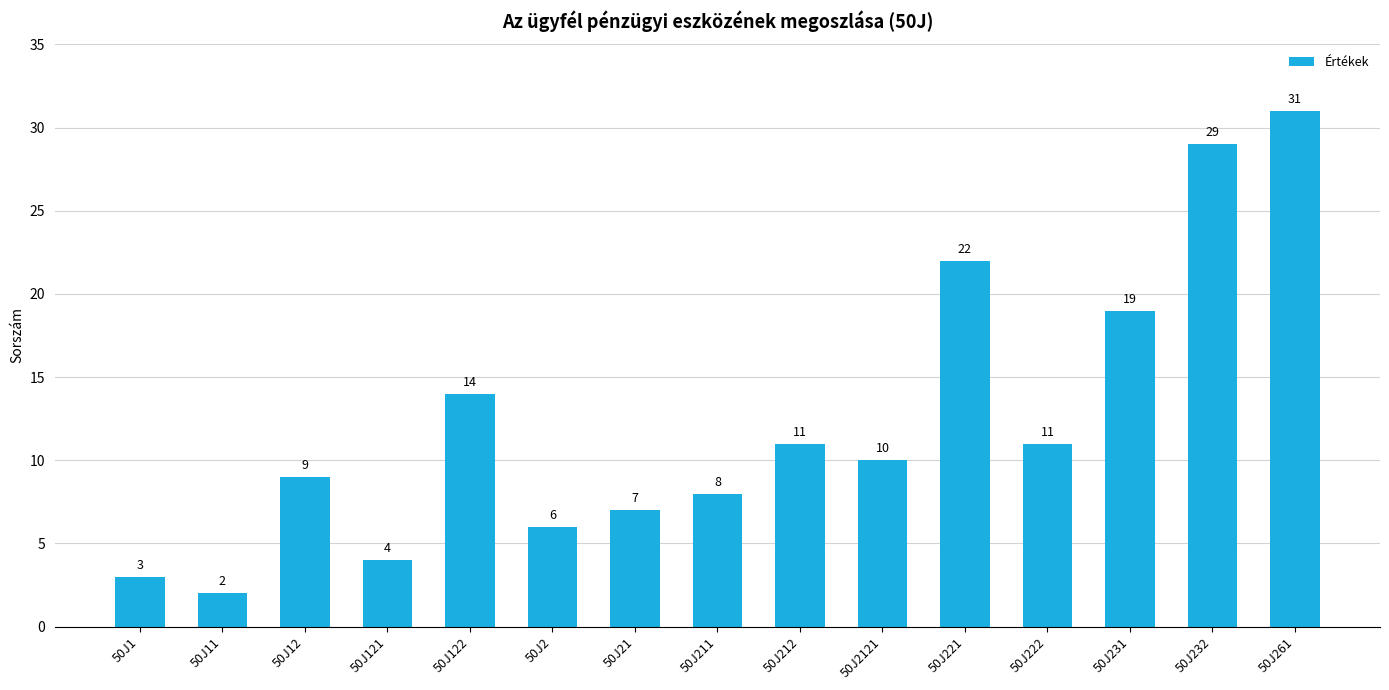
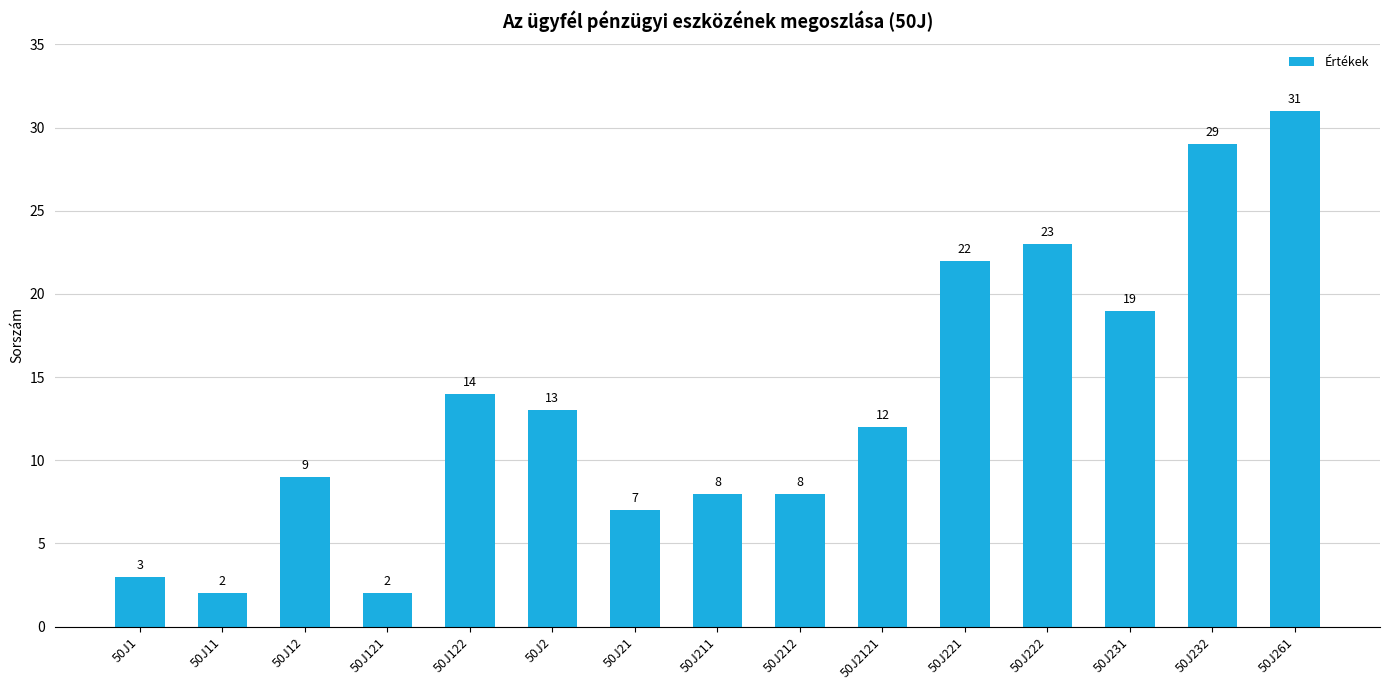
  {
    "50J1": 3,
    "50J11": 2,
    "50J12": 9,
-   "50J121": 4,
+   "50J121": 2,
    "50J122": 14,
-   "50J2": 6,
+   "50J2": 13,
    "50J21": 7,
    "50J211": 8,
-   "50J212": 11,
-   "50J2121": 10,
+   "50J212": 8,
+   "50J2121": 12,
    "50J221": 22,
-   "50J222": 11,
+   "50J222": 23,
    "50J231": 19,
    "50J232": 29,
    "50J261": 31
  }
